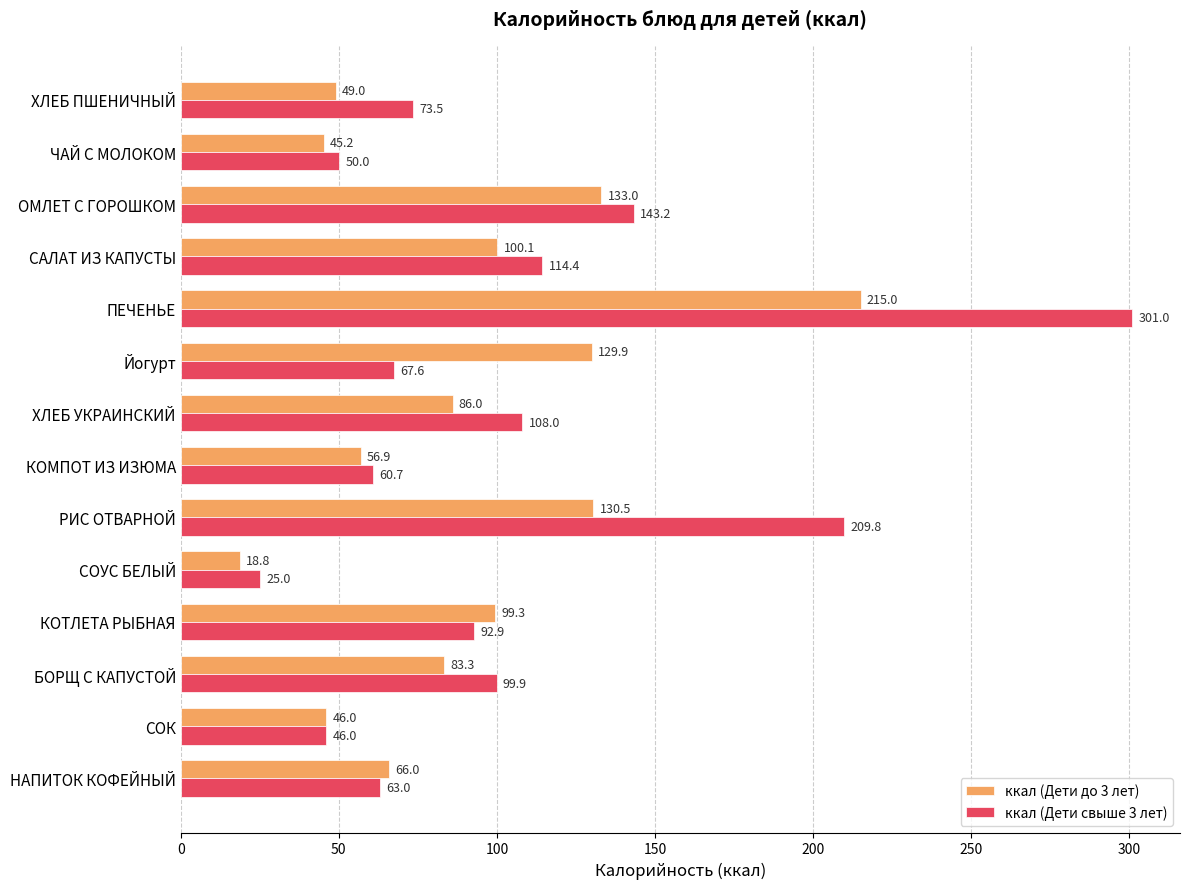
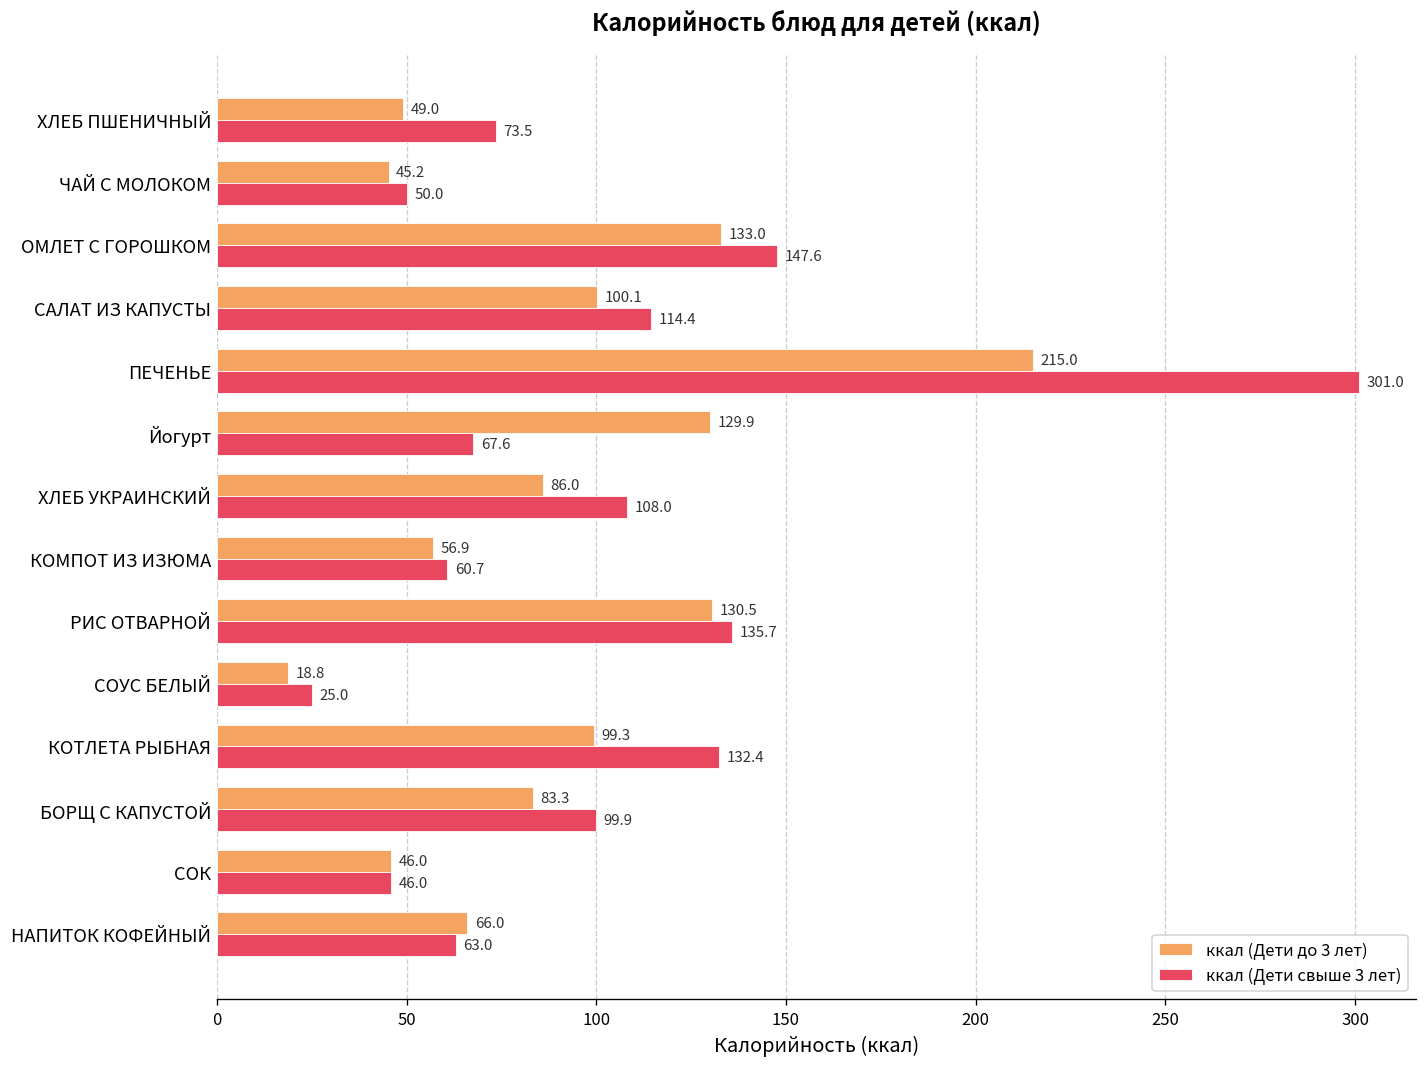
  {
    "ккал (Дети до 3 лет)": {
      "ХЛЕБ ПШЕНИЧНЫЙ": 49.0,
      "ЧАЙ С МОЛОКОМ": 45.2,
      "ОМЛЕТ С ГОРОШКОМ": 133.0,
      "САЛАТ ИЗ КАПУСТЫ": 100.1,
      "ПЕЧЕНЬЕ": 215.0,
      "Йогурт": 129.9,
      "ХЛЕБ УКРАИНСКИЙ": 86.0,
      "КОМПОТ ИЗ ИЗЮМА": 56.9,
      "РИС ОТВАРНОЙ": 130.5,
      "СОУС БЕЛЫЙ": 18.8,
      "КОТЛЕТА РЫБНАЯ": 99.3,
      "БОРЩ С КАПУСТОЙ": 83.3,
      "СОК": 46.0,
      "НАПИТОК КОФЕЙНЫЙ": 66.0
    },
    "ккал (Дети свыше 3 лет)": {
      "ХЛЕБ ПШЕНИЧНЫЙ": 73.5,
      "ЧАЙ С МОЛОКОМ": 50.0,
-     "ОМЛЕТ С ГОРОШКОМ": 143.2,
+     "ОМЛЕТ С ГОРОШКОМ": 147.6,
      "САЛАТ ИЗ КАПУСТЫ": 114.4,
      "ПЕЧЕНЬЕ": 301.0,
      "Йогурт": 67.6,
      "ХЛЕБ УКРАИНСКИЙ": 108.0,
      "КОМПОТ ИЗ ИЗЮМА": 60.7,
-     "РИС ОТВАРНОЙ": 209.8,
+     "РИС ОТВАРНОЙ": 135.7,
      "СОУС БЕЛЫЙ": 25.0,
-     "КОТЛЕТА РЫБНАЯ": 92.9,
+     "КОТЛЕТА РЫБНАЯ": 132.4,
      "БОРЩ С КАПУСТОЙ": 99.9,
      "СОК": 46.0,
      "НАПИТОК КОФЕЙНЫЙ": 63.0
    }
  }
